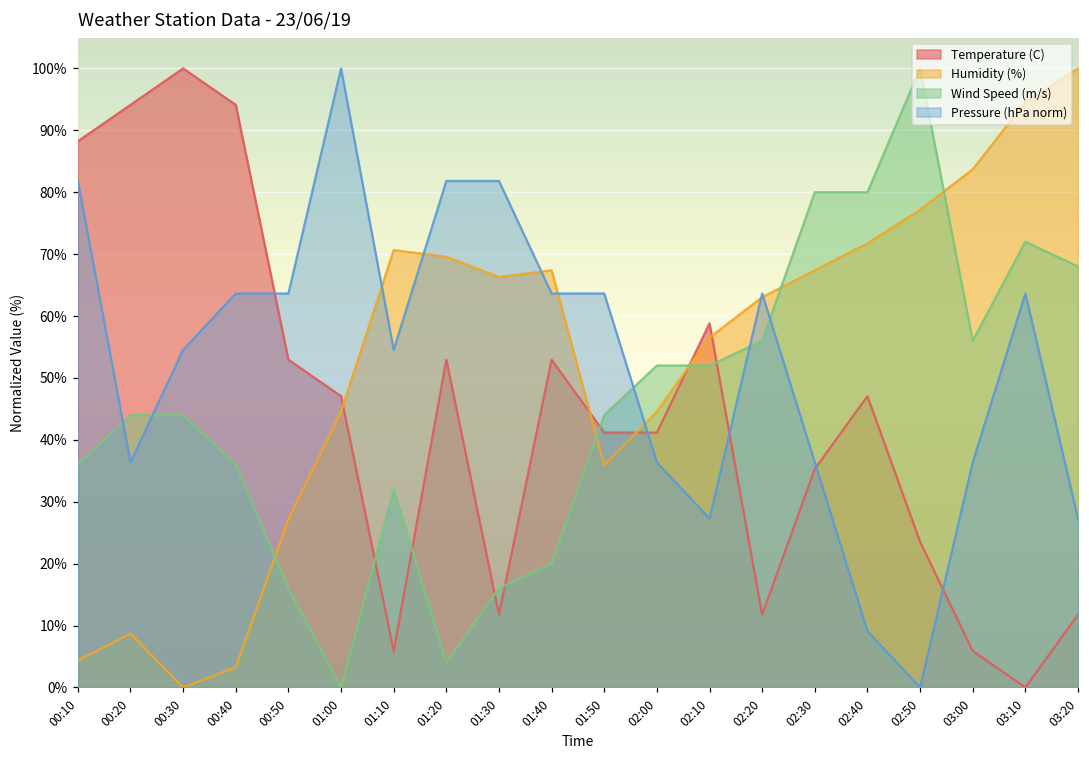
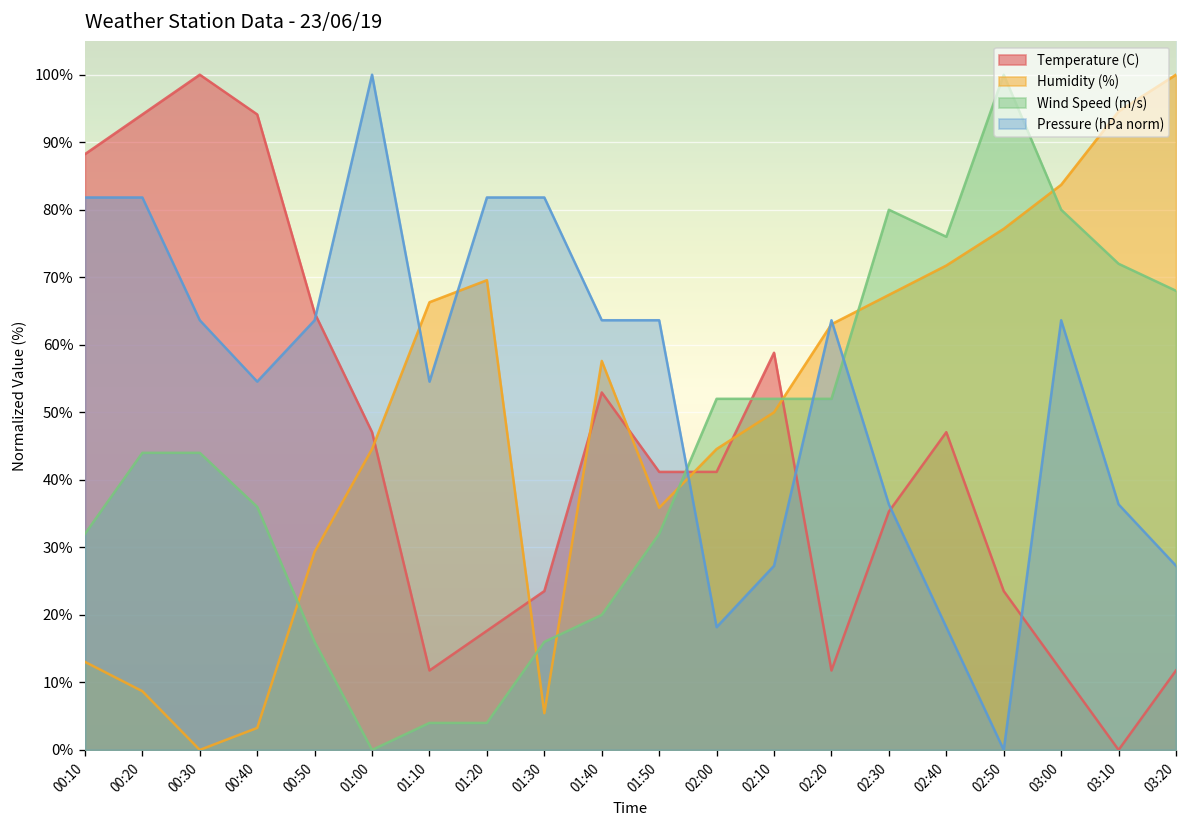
  {
    "Temperature (C)": {
      "00:10": "88%",
      "00:20": "94%",
      "00:30": "100%",
      "00:40": "94%",
-     "00:50": "53%",
+     "00:50": "65%",
      "01:00": "47%",
-     "01:10": "6%",
-     "01:20": "53%",
-     "01:30": "12%",
+     "01:10": "12%",
+     "01:20": "18%",
+     "01:30": "24%",
      "01:40": "53%",
      "01:50": "41%",
      "02:00": "41%",
      "02:10": "59%",
      "02:20": "12%",
      "02:30": "35%",
      "02:40": "47%",
      "02:50": "24%",
-     "03:00": "6%",
+     "03:00": "12%",
      "03:10": "0%",
      "03:20": "12%"
    },
    "Humidity (%)": {
-     "00:10": "4%",
+     "00:10": "13%",
      "00:20": "9%",
      "00:30": "0%",
      "00:40": "3%",
-     "00:50": "27%",
+     "00:50": "29%",
      "01:00": "45%",
-     "01:10": "71%",
+     "01:10": "66%",
      "01:20": "70%",
-     "01:30": "66%",
-     "01:40": "67%",
+     "01:30": "5%",
+     "01:40": "58%",
      "01:50": "36%",
      "02:00": "45%",
-     "02:10": "57%",
+     "02:10": "50%",
      "02:20": "63%",
      "02:30": "67%",
      "02:40": "72%",
      "02:50": "77%",
      "03:00": "84%",
      "03:20": "100%"
    },
    "Wind Speed (m/s)": {
-     "00:10": "36%",
+     "00:10": "32%",
      "00:20": "44%",
      "00:30": "44%",
      "00:40": "36%",
      "00:50": "16%",
      "01:00": "0%",
-     "01:10": "32%",
+     "01:10": "4%",
      "01:20": "4%",
      "01:30": "16%",
      "01:40": "20%",
-     "01:50": "44%",
+     "01:50": "32%",
      "02:00": "52%",
      "02:10": "52%",
-     "02:20": "56%",
+     "02:20": "52%",
      "02:30": "80%",
-     "02:40": "80%",
-     "03:00": "56%",
+     "02:40": "76%",
+     "03:00": "80%",
      "03:10": "72%",
      "03:20": "68%"
    },
    "Pressure (hPa norm)": {
      "00:10": "82%",
-     "00:20": "36%",
-     "00:30": "55%",
-     "00:40": "64%",
+     "00:20": "82%",
+     "00:30": "64%",
+     "00:40": "55%",
      "00:50": "64%",
      "01:00": "100%",
      "01:10": "55%",
      "01:20": "82%",
      "01:30": "82%",
      "01:40": "64%",
      "01:50": "64%",
-     "02:00": "36%",
+     "02:00": "18%",
      "02:10": "27%",
      "02:20": "64%",
      "02:30": "36%",
-     "02:40": "9%",
+     "02:40": "18%",
      "02:50": "0%",
-     "03:00": "36%",
-     "03:10": "64%",
+     "03:00": "64%",
+     "03:10": "36%",
      "03:20": "27%"
    }
  }
